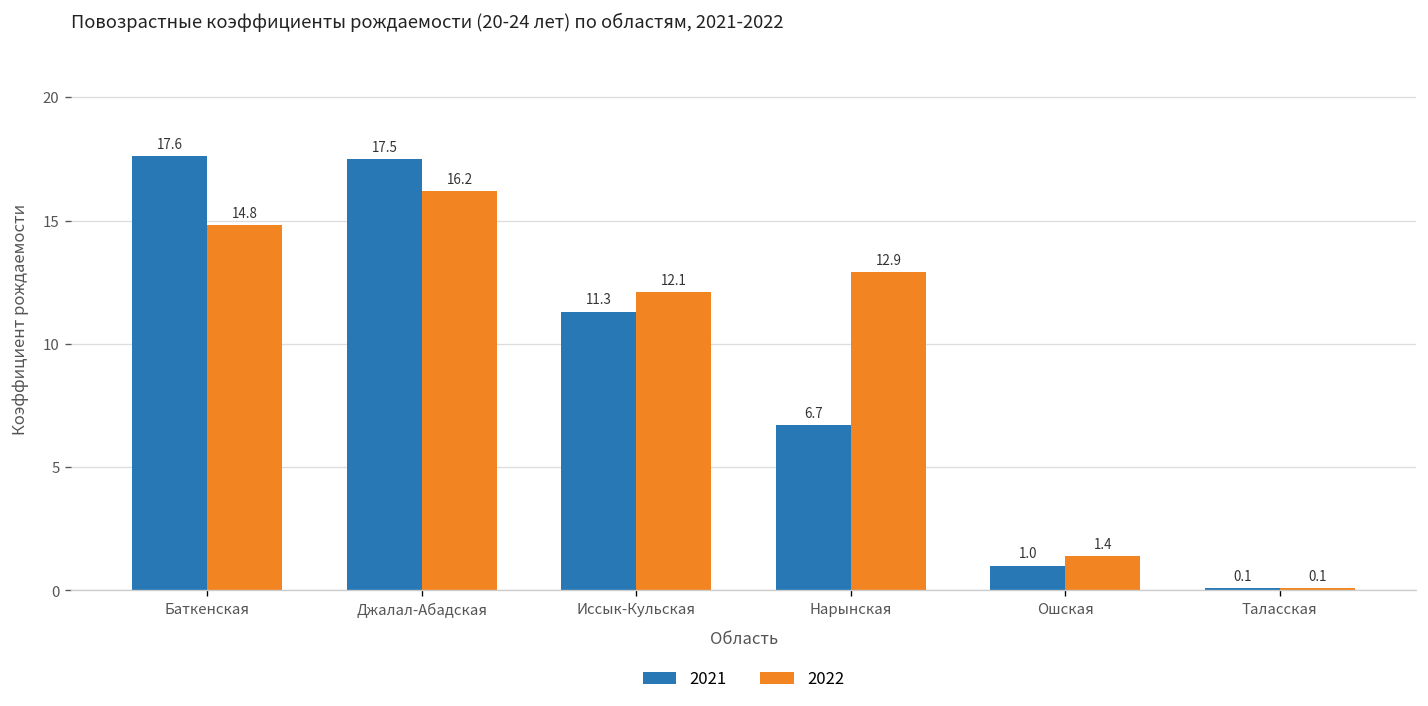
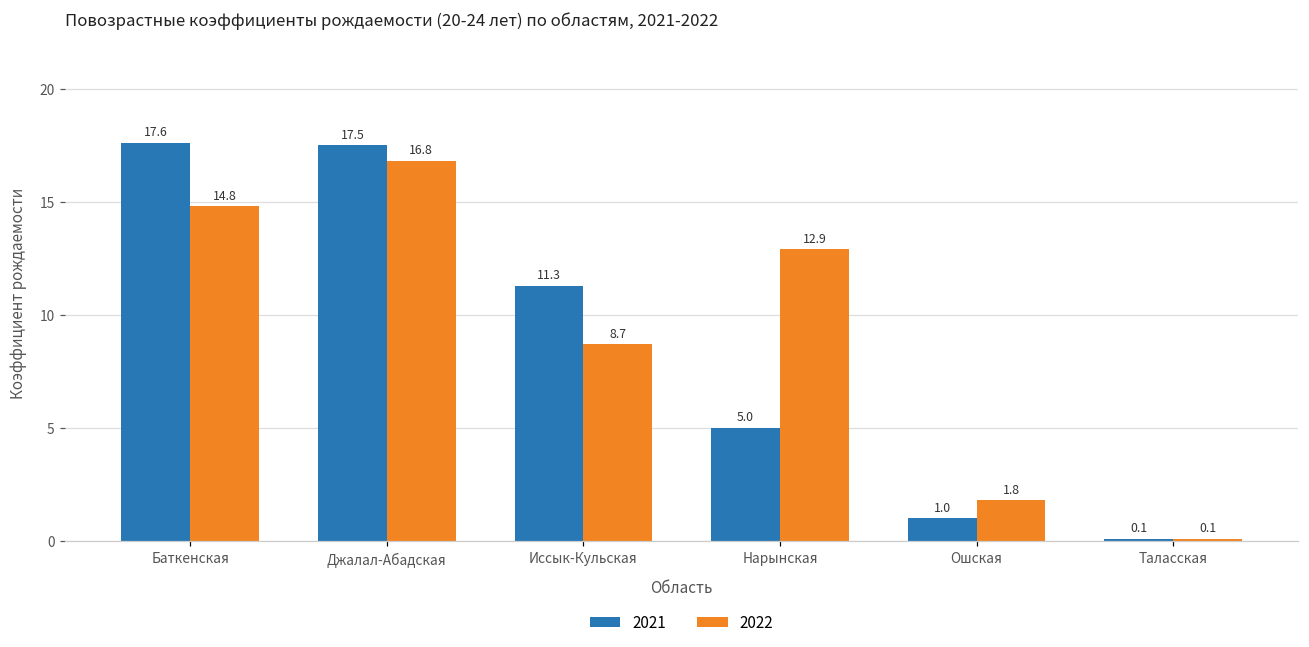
  {
    "2021": {
      "Баткенская": 17.6,
      "Джалал-Абадская": 17.5,
      "Иссык-Кульская": 11.3,
-     "Нарынская": 6.7,
+     "Нарынская": 5.0,
      "Ошская": 1.0,
      "Таласская": 0.1
    },
    "2022": {
      "Баткенская": 14.8,
-     "Джалал-Абадская": 16.2,
-     "Иссык-Кульская": 12.1,
+     "Джалал-Абадская": 16.8,
+     "Иссык-Кульская": 8.7,
      "Нарынская": 12.9,
-     "Ошская": 1.4,
+     "Ошская": 1.8,
      "Таласская": 0.1
    }
  }
